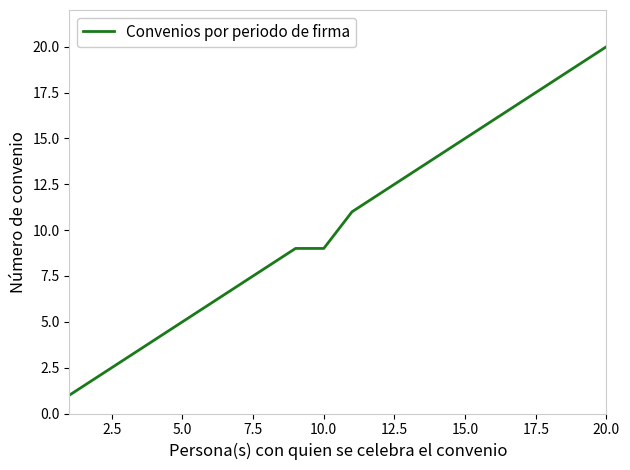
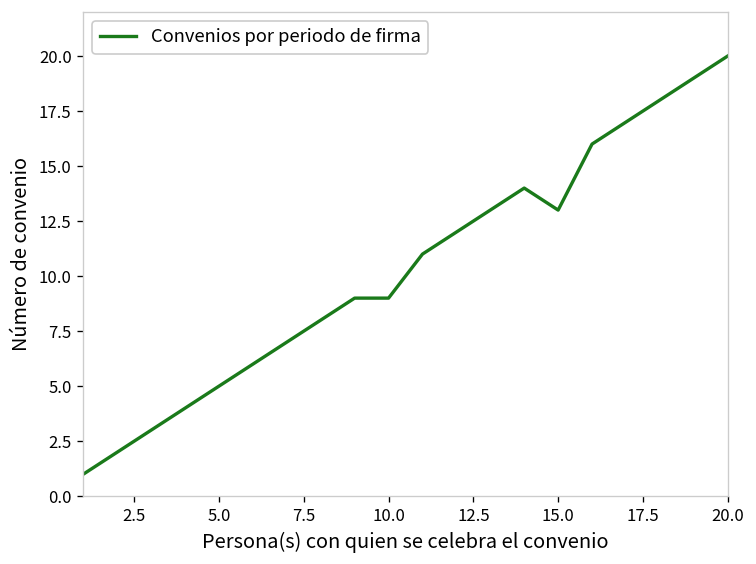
  {
    "5.0": 5,
    "10.0": 9,
-   "15.0": 15,
+   "15.0": 13,
    "20.0": 20
  }
